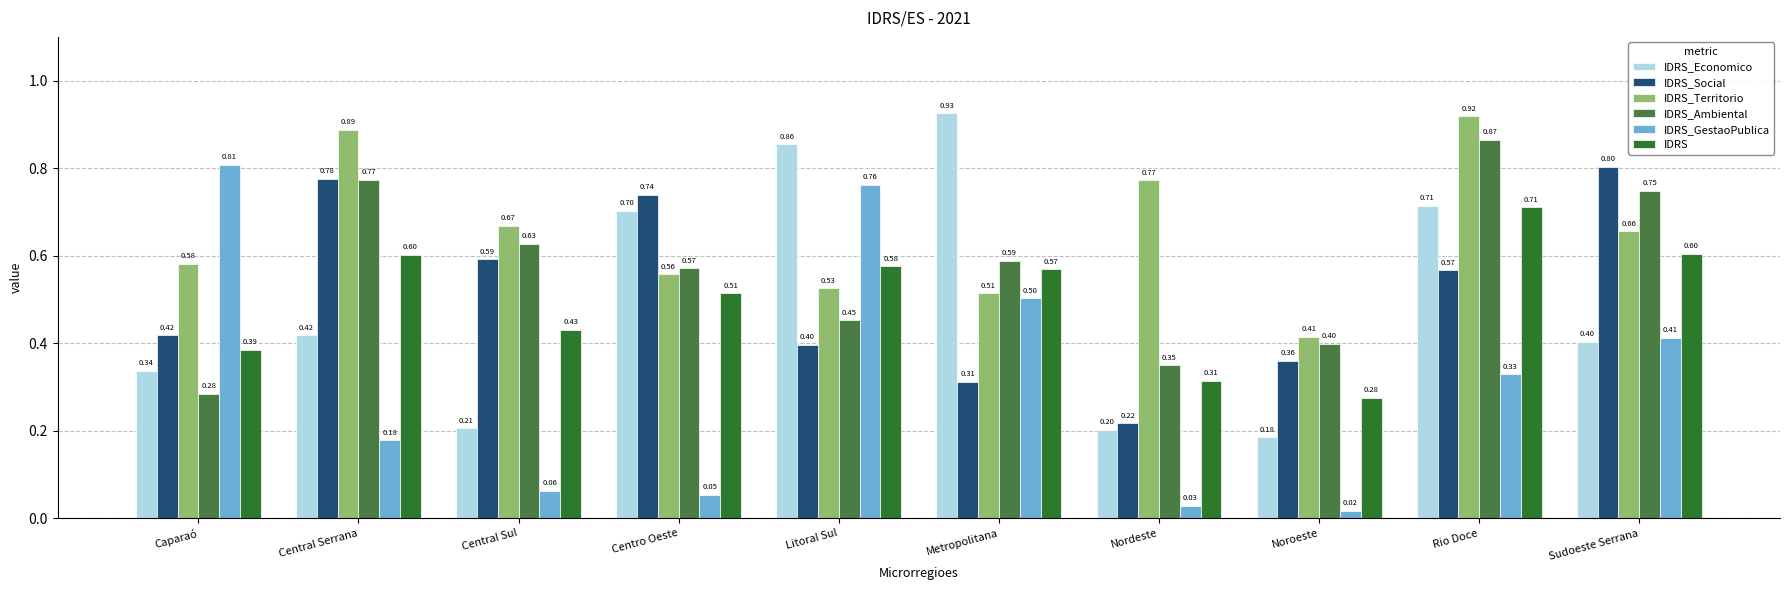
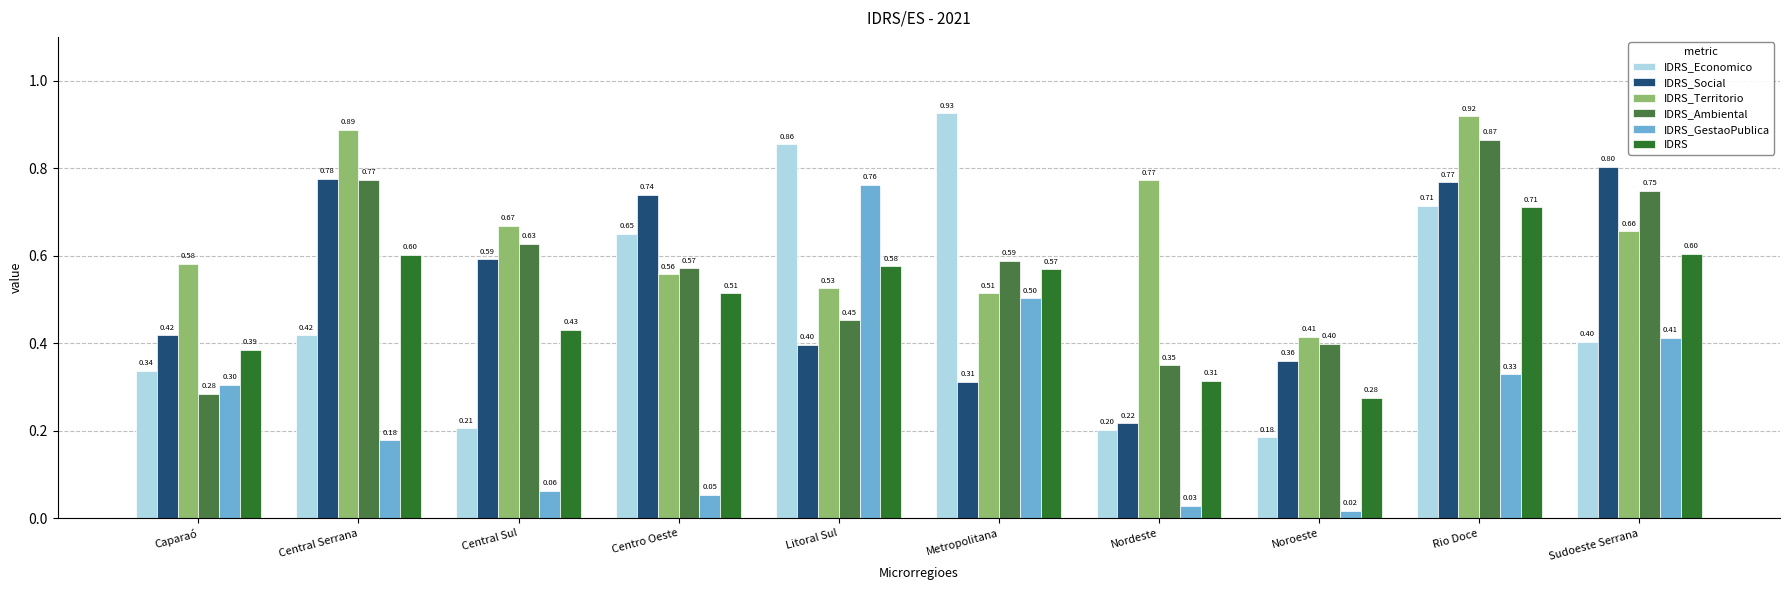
  {
    "IDRS_Economico": {
      "Caparaó": 0.34,
      "Central Serrana": 0.42,
      "Central Sul": 0.21,
-     "Centro Oeste": 0.70,
+     "Centro Oeste": 0.65,
      "Litoral Sul": 0.86,
      "Metropolitana": 0.93,
      "Nordeste": 0.20,
      "Noroeste": 0.18,
      "Rio Doce": 0.71,
      "Sudoeste Serrana": 0.40
    },
    "IDRS_Social": {
      "Caparaó": 0.42,
      "Central Serrana": 0.78,
      "Central Sul": 0.59,
      "Centro Oeste": 0.74,
      "Litoral Sul": 0.40,
      "Metropolitana": 0.31,
      "Nordeste": 0.22,
      "Noroeste": 0.36,
-     "Rio Doce": 0.57,
+     "Rio Doce": 0.77,
      "Sudoeste Serrana": 0.80
    },
    "IDRS_Territorio": {
      "Caparaó": 0.58,
      "Central Serrana": 0.89,
      "Central Sul": 0.67,
      "Centro Oeste": 0.56,
      "Litoral Sul": 0.53,
      "Metropolitana": 0.51,
      "Nordeste": 0.77,
      "Noroeste": 0.41,
      "Rio Doce": 0.92,
      "Sudoeste Serrana": 0.66
    },
    "IDRS_GestaoPublica": {
-     "Caparaó": 0.81,
+     "Caparaó": 0.30,
      "Central Serrana": 0.18,
      "Central Sul": 0.06,
      "Centro Oeste": 0.05,
      "Litoral Sul": 0.76,
      "Metropolitana": 0.50,
      "Nordeste": 0.03,
      "Noroeste": 0.02,
      "Rio Doce": 0.33,
      "Sudoeste Serrana": 0.41
    }
  }
